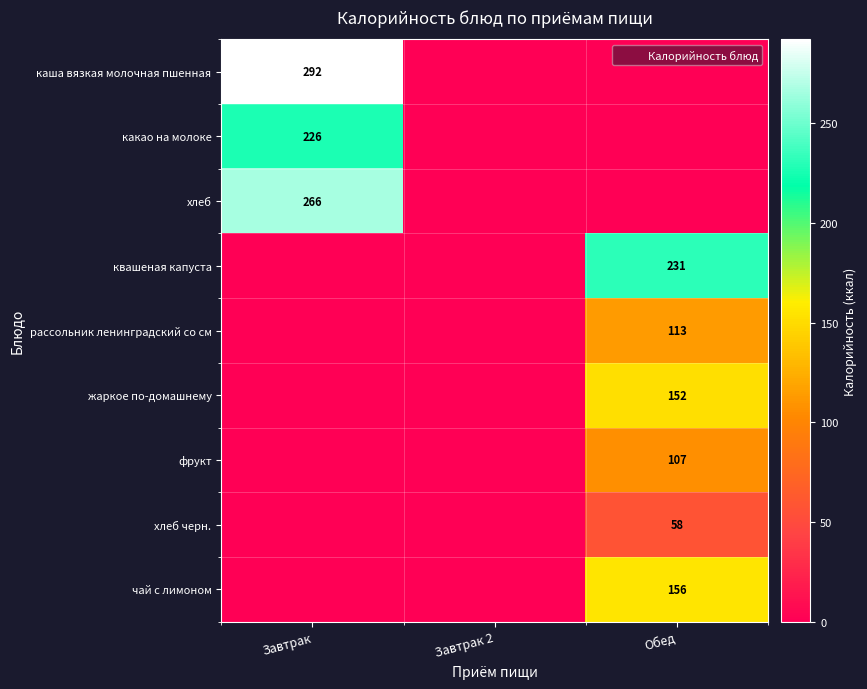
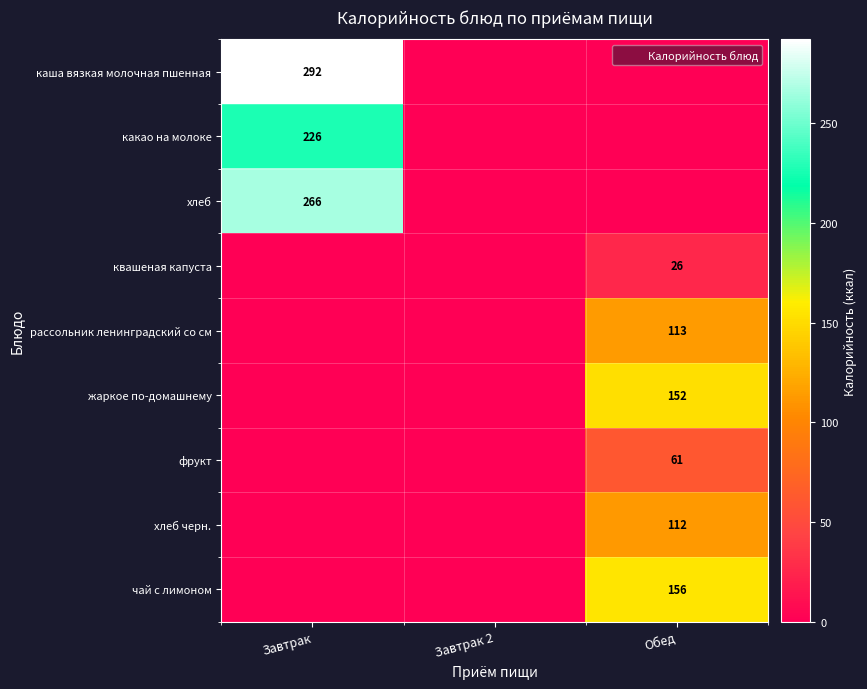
  {
    "каша вязкая молочная пшенная": {
      "Завтрак": 292
    },
    "какао на молоке": {
      "Завтрак": 226
    },
    "хлеб": {
      "Завтрак": 266
    },
    "квашеная капуста": {
-     "Обед": 231
+     "Обед": 26
    },
    "рассольник ленинградский со см": {
      "Обед": 113
    },
    "жаркое по-домашнему": {
      "Обед": 152
    },
    "фрукт": {
-     "Обед": 107
+     "Обед": 61
    },
    "хлеб черн.": {
-     "Обед": 58
+     "Обед": 112
    },
    "чай с лимоном": {
      "Обед": 156
    }
  }
